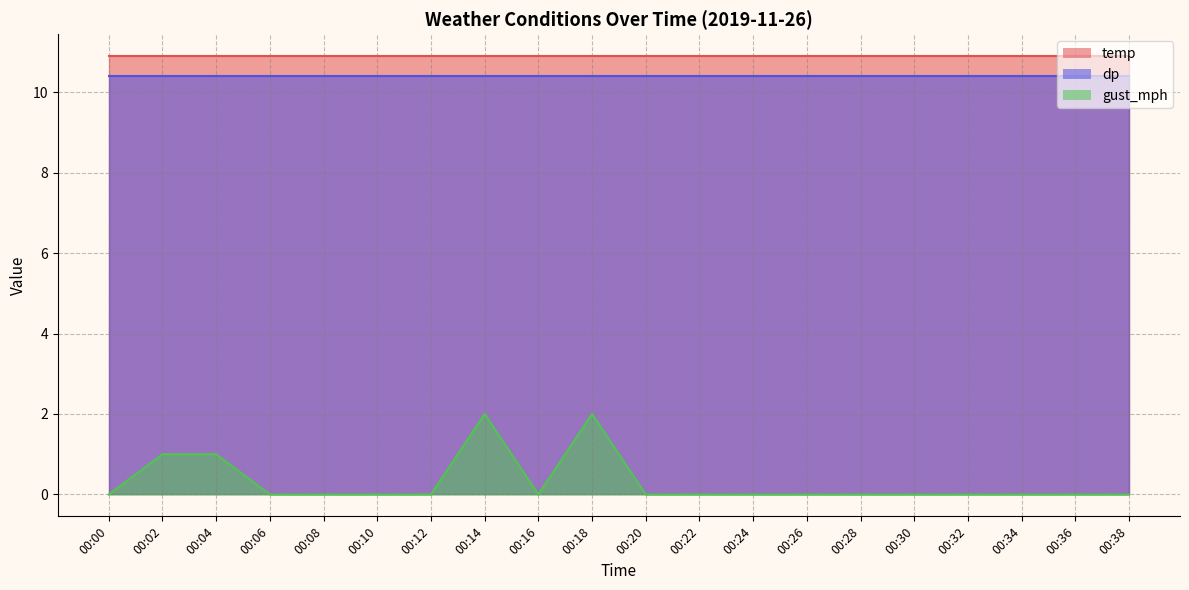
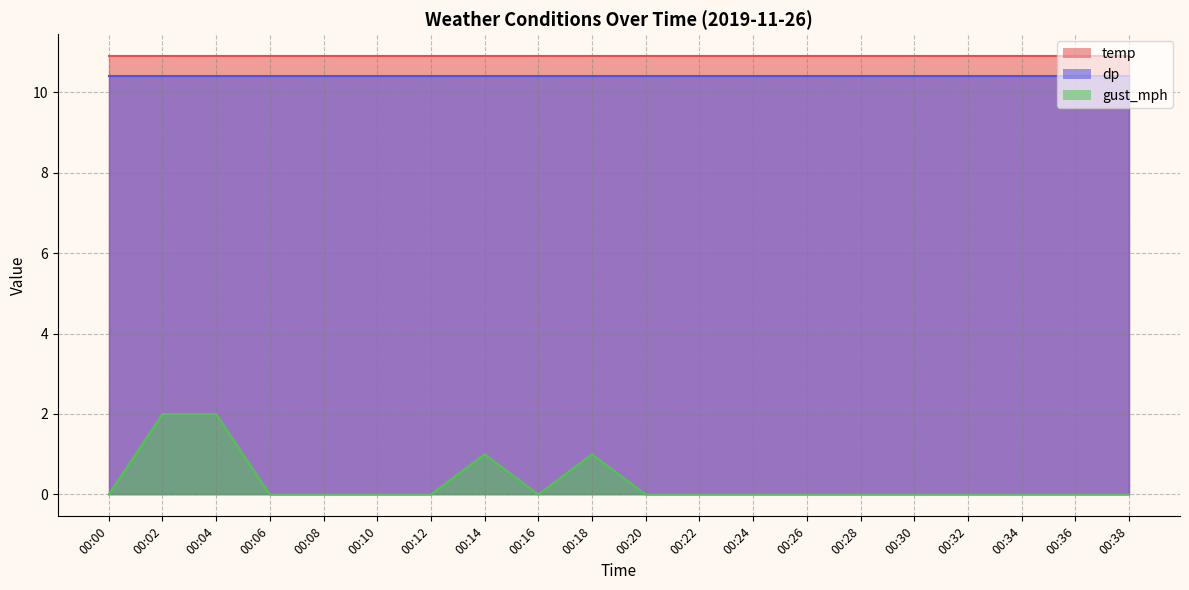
  {
    "temp": {
      "00:00": 10.9,
      "00:02": 10.9,
      "00:04": 10.9,
      "00:06": 10.9,
      "00:08": 10.9,
      "00:10": 10.9,
      "00:12": 10.9,
      "00:14": 10.9,
      "00:16": 10.9,
      "00:18": 10.9,
      "00:20": 10.9,
      "00:22": 10.9,
      "00:24": 10.9,
      "00:26": 10.9,
      "00:28": 10.9,
      "00:30": 10.9,
      "00:32": 10.9,
      "00:34": 10.9
    },
    "dp": {
      "00:00": 10.4,
      "00:02": 10.4,
      "00:04": 10.4,
      "00:06": 10.4,
      "00:08": 10.4,
      "00:10": 10.4,
      "00:12": 10.4,
      "00:14": 10.4,
      "00:16": 10.4,
      "00:18": 10.4,
      "00:20": 10.4,
      "00:22": 10.4,
      "00:24": 10.4,
      "00:26": 10.4,
      "00:28": 10.4,
      "00:30": 10.4,
      "00:32": 10.4,
      "00:34": 10.4
    },
    "gust_mph": {
      "00:00": 0,
-     "00:02": 1,
-     "00:04": 1,
+     "00:02": 2,
+     "00:04": 2,
      "00:06": 0,
      "00:08": 0,
      "00:10": 0,
      "00:12": 0,
-     "00:14": 2,
+     "00:14": 1,
      "00:16": 0,
-     "00:18": 2,
+     "00:18": 1,
      "00:20": 0,
      "00:22": 0,
      "00:24": 0,
      "00:26": 0,
      "00:28": 0,
      "00:30": 0,
      "00:32": 0,
      "00:34": 0,
      "00:36": 0,
      "00:38": 0
    }
  }
